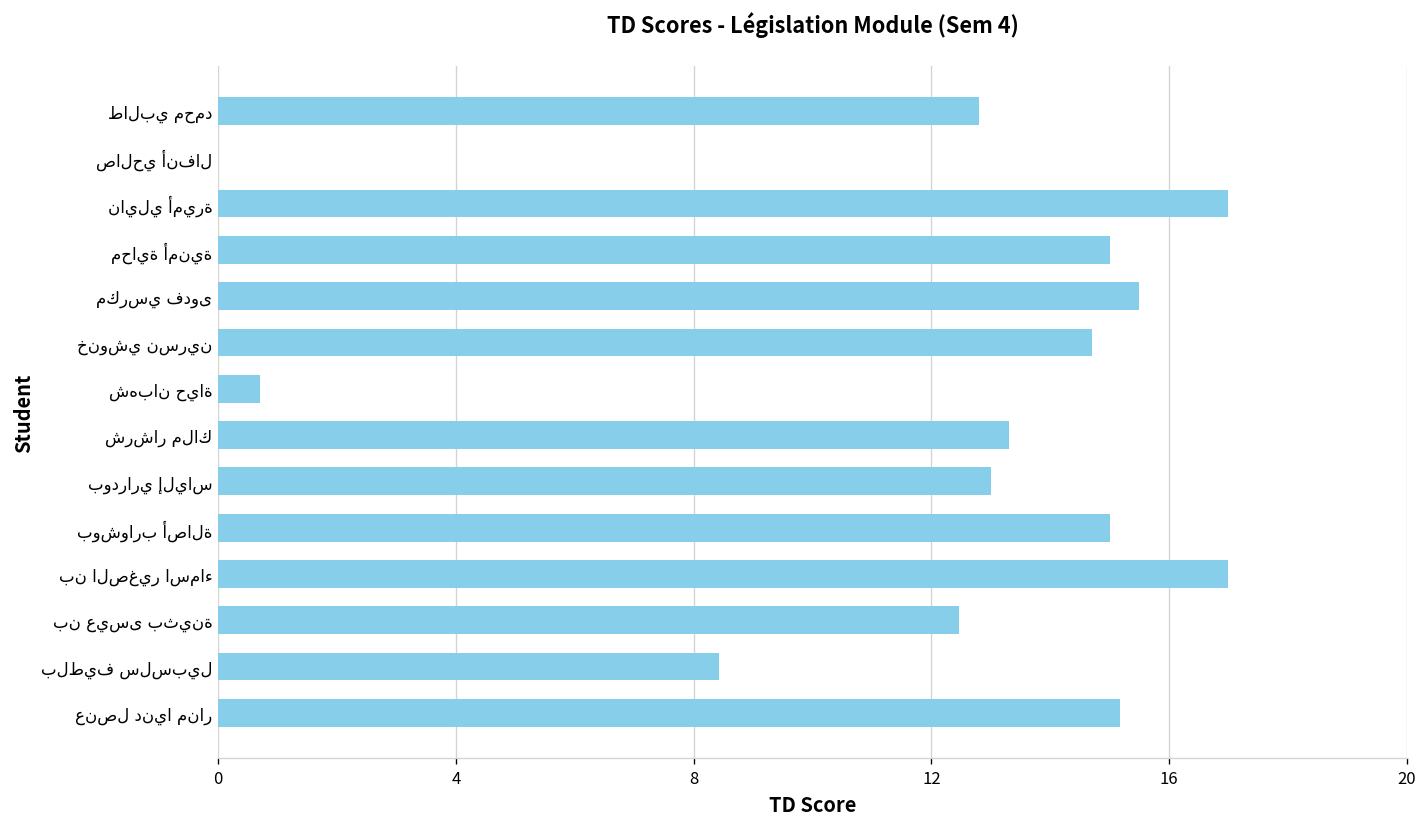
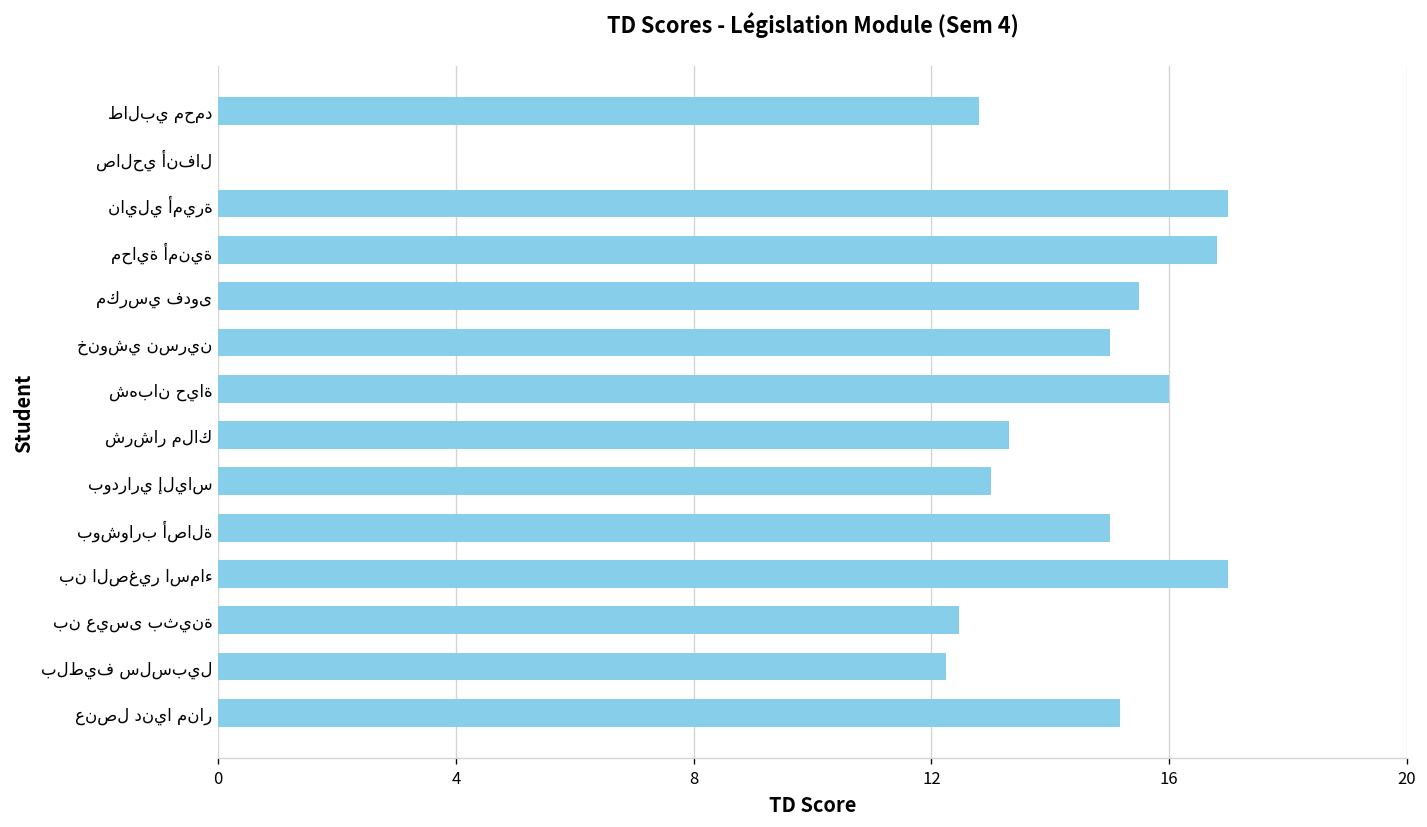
  {
    "طالبي محمد": 12.8,
    "صالحي أنفال": 0.0,
    "نايلي أميرة": 17.0,
-   "محاية أمنية": 15.0,
+   "محاية أمنية": 16.8,
    "مكرسي فدوى": 15.5,
-   "خنوشي نسرين": 14.7,
-   "شهبان حياة": 0.7,
+   "خنوشي نسرين": 15.0,
+   "شهبان حياة": 16.0,
    "شرشار ملاك": 13.3,
    "بودراري إلياس": 13.0,
    "بوشوارب أصالة": 15.0,
    "بن الصغير اسماء": 17.0,
    "بن عيسى بثينة": 12.5,
-   "بلطيف سلسبيل": 8.4,
+   "بلطيف سلسبيل": 12.3,
    "عنصل دنيا منار": 15.2
  }
